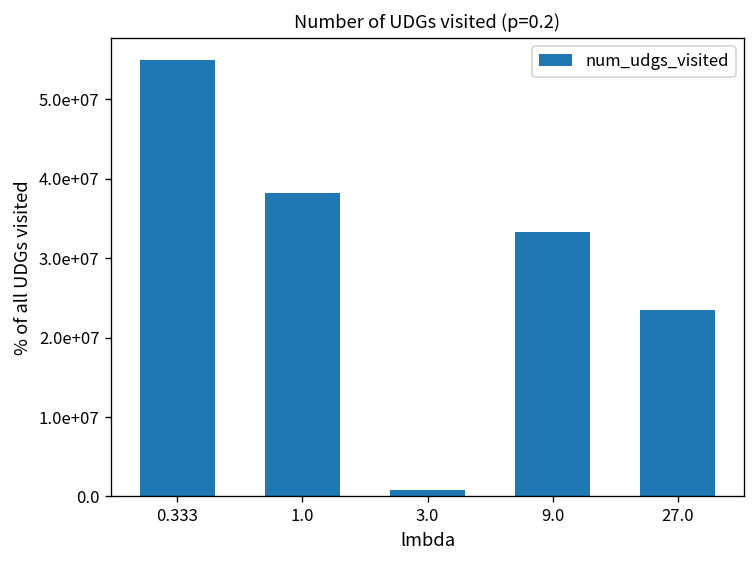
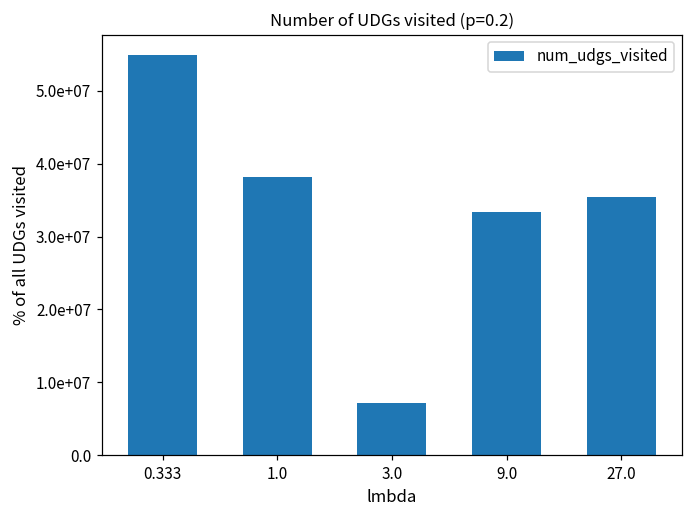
  {
    "0.333": 55000000,
    "1.0": 38000000,
-   "3.0": 1000000,
+   "3.0": 7000000,
    "9.0": 33000000,
-   "27.0": 23000000
+   "27.0": 35000000
  }
